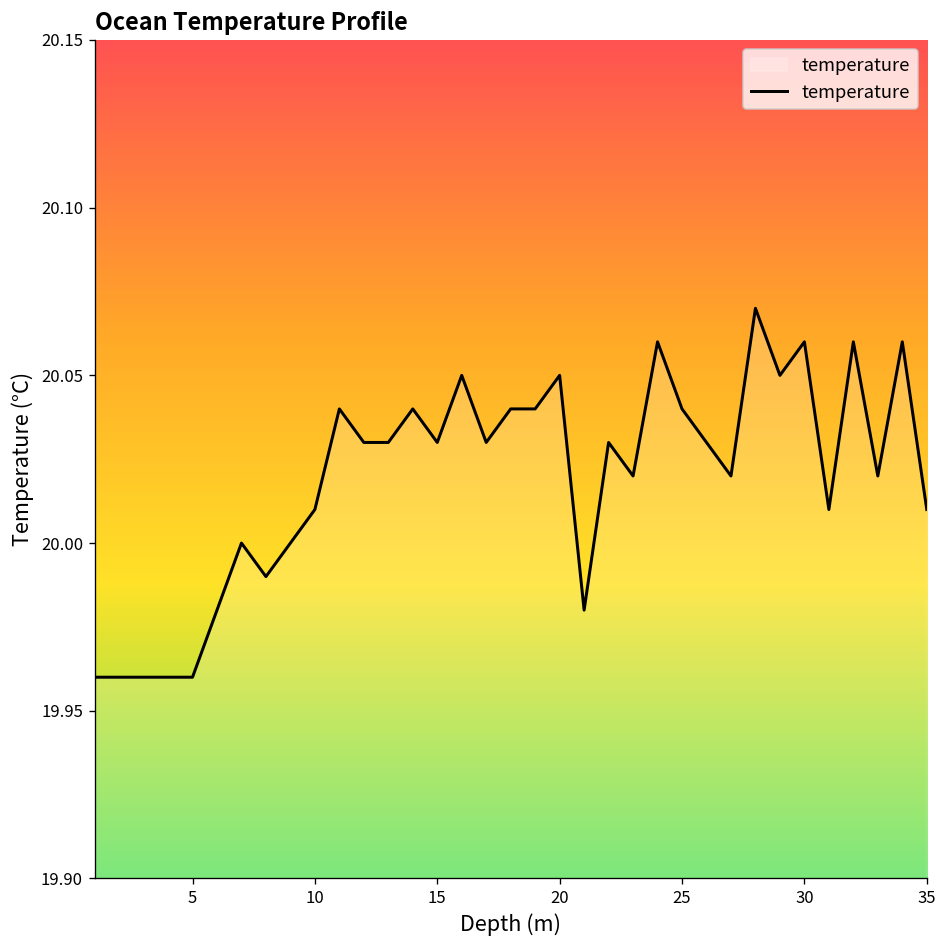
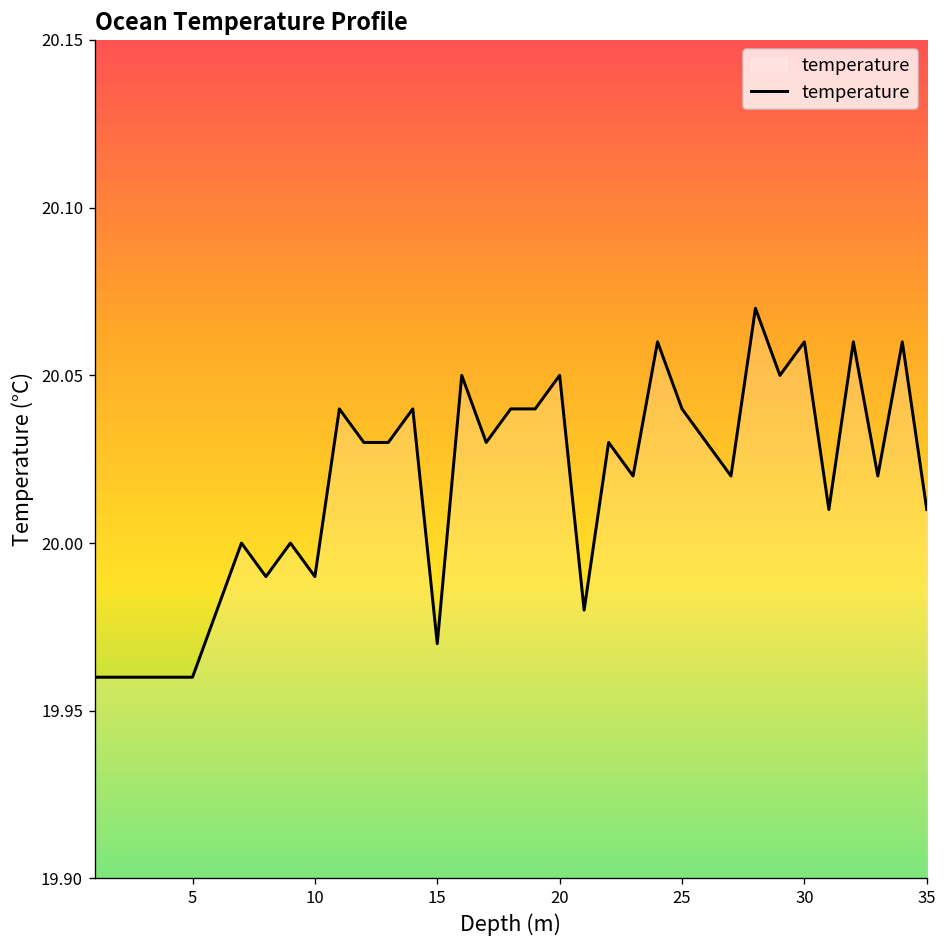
  {
    "5": 19.96,
-   "10": 20.01,
-   "15": 20.03,
+   "10": 19.99,
+   "15": 19.97,
    "20": 20.05,
    "25": 20.04,
    "30": 20.06,
    "35": 20.01
  }
